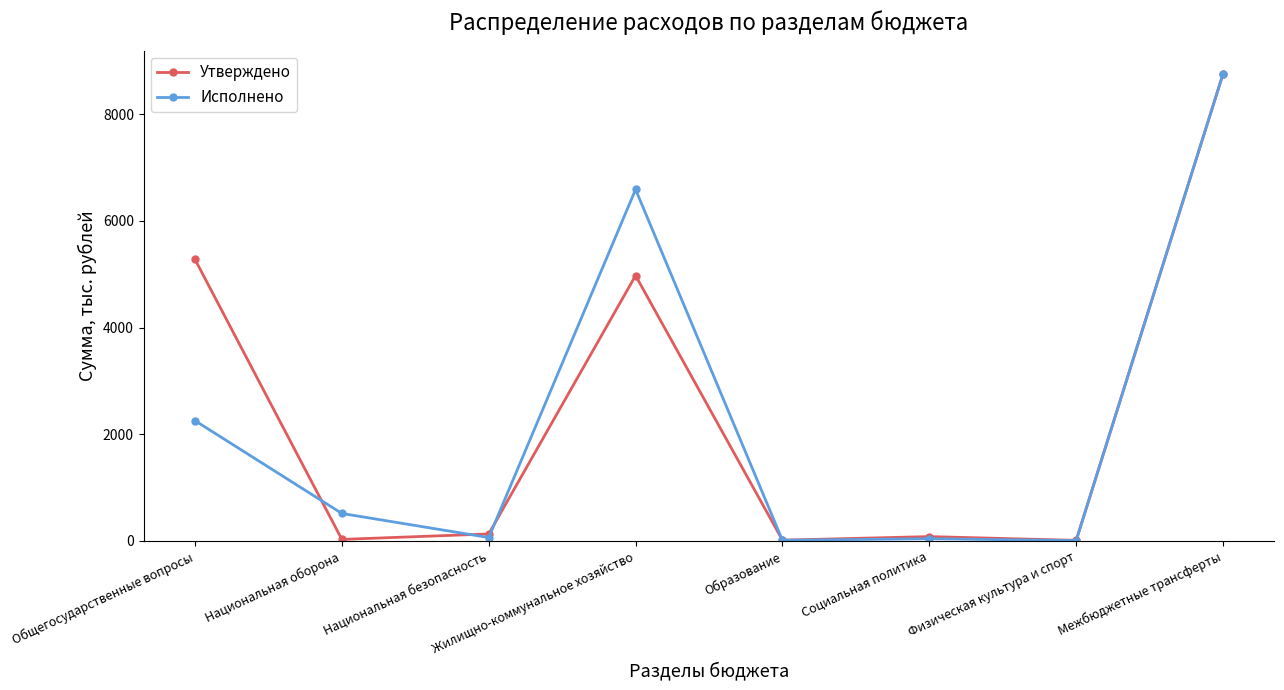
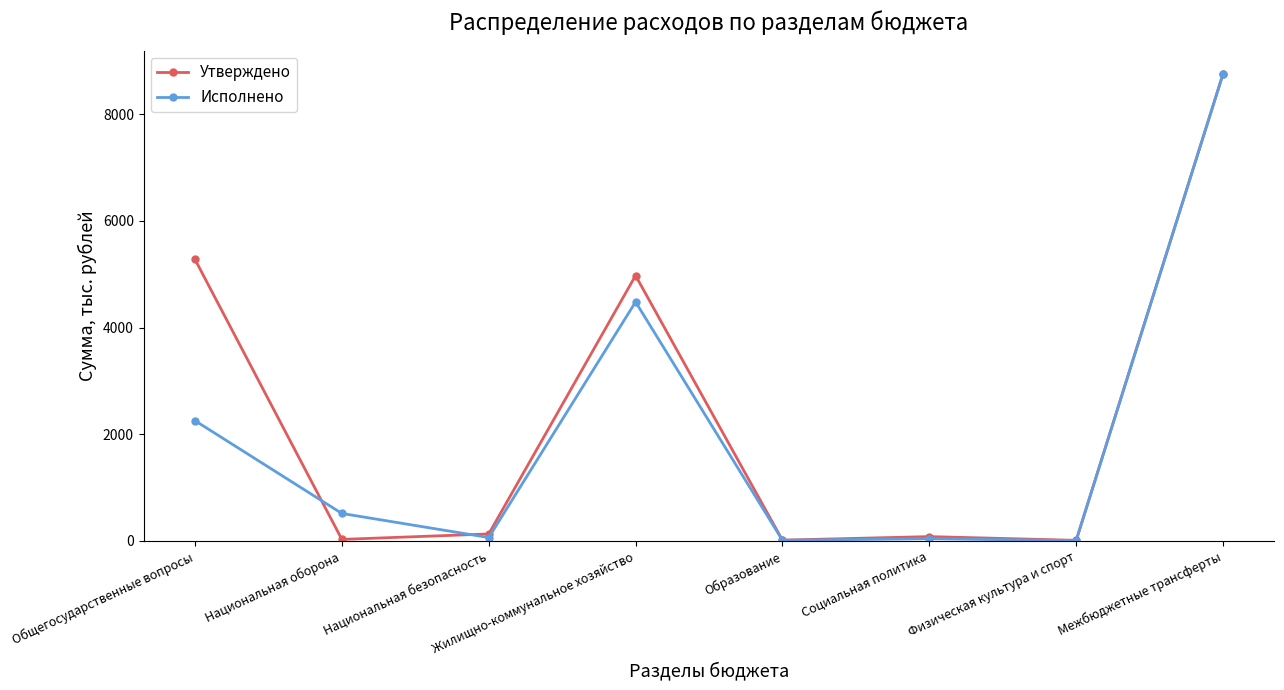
  {
    "Утверждено": {
      "Общегосударственные вопросы": 5300,
      "Национальная оборона": 0,
      "Национальная безопасность": 100,
      "Жилищно-коммунальное хозяйство": 5000
    },
    "Исполнено": {
      "Общегосударственные вопросы": 2300,
      "Национальная оборона": 500,
      "Национальная безопасность": 100,
-     "Жилищно-коммунальное хозяйство": 6600
+     "Жилищно-коммунальное хозяйство": 4500
    }
  }
